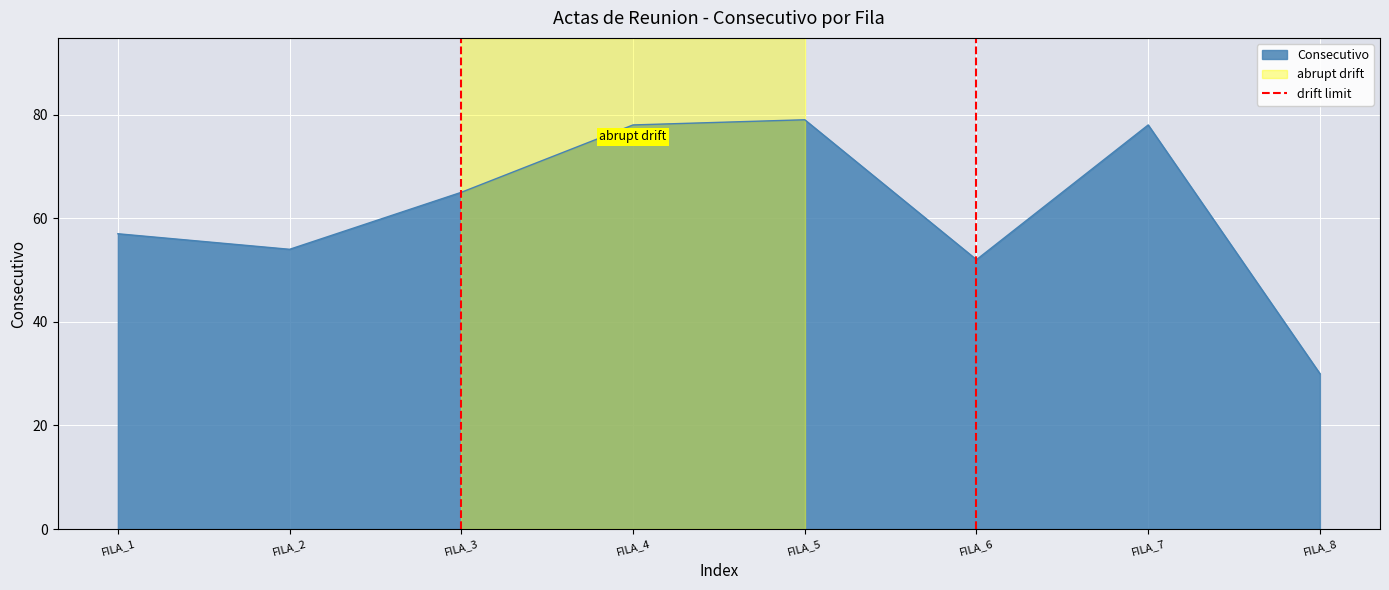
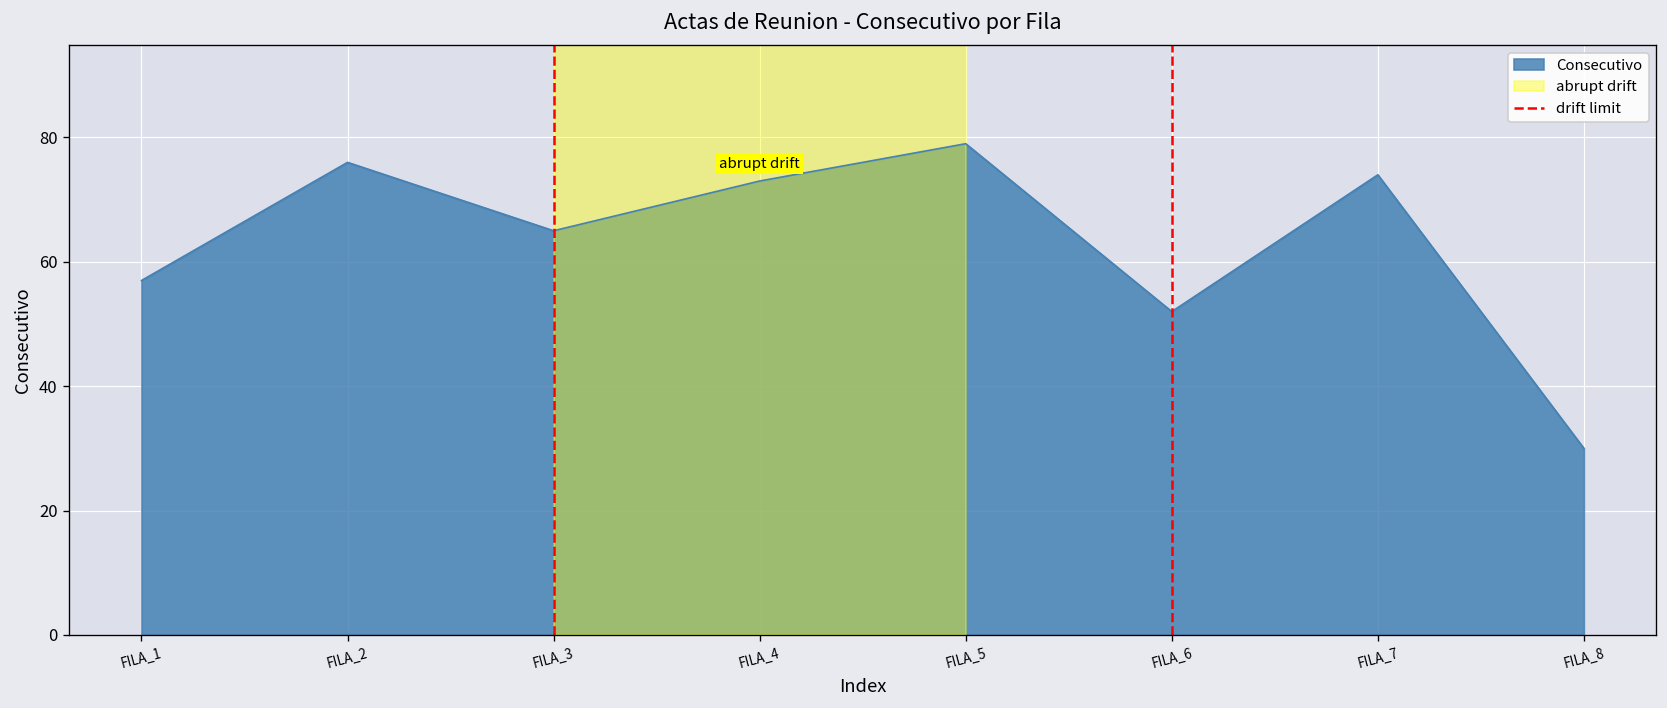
  {
    "FILA_1": 57,
-   "FILA_2": 54,
+   "FILA_2": 76,
    "FILA_3": 65,
-   "FILA_4": 78,
+   "FILA_4": 73,
    "FILA_5": 79,
    "FILA_6": 52,
-   "FILA_7": 78,
+   "FILA_7": 74,
    "FILA_8": 30
  }
